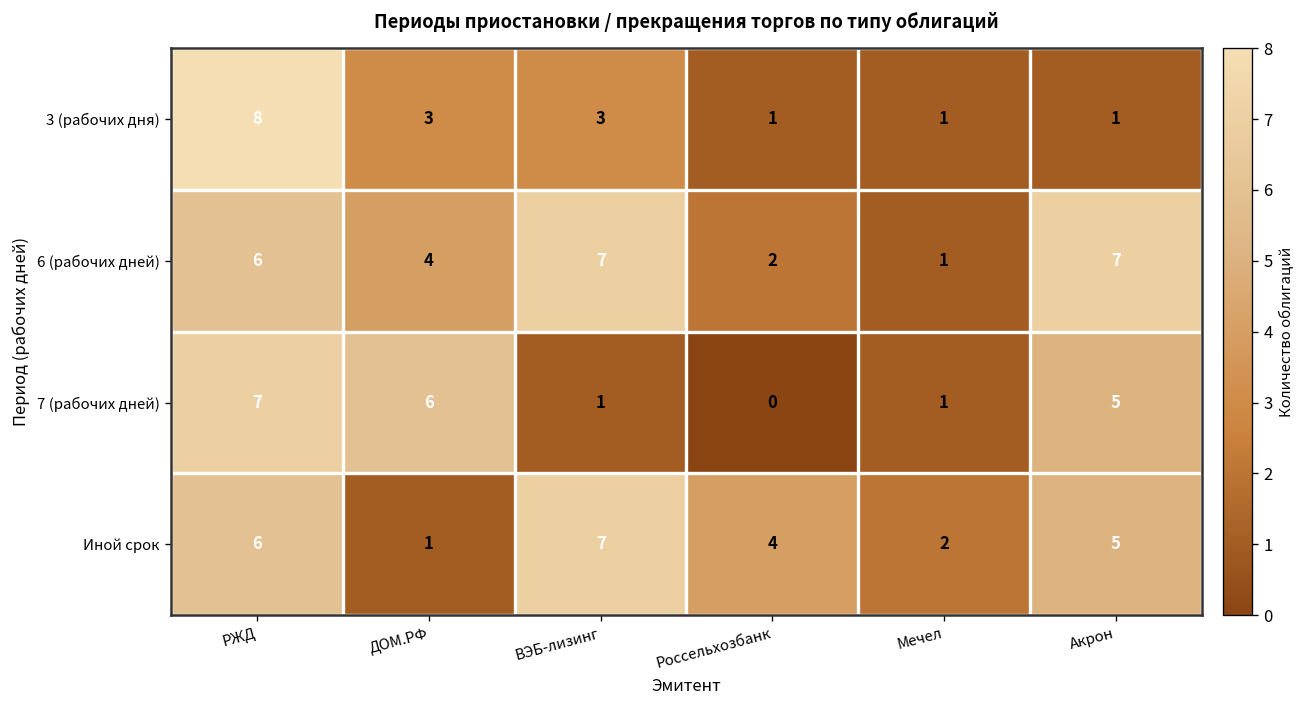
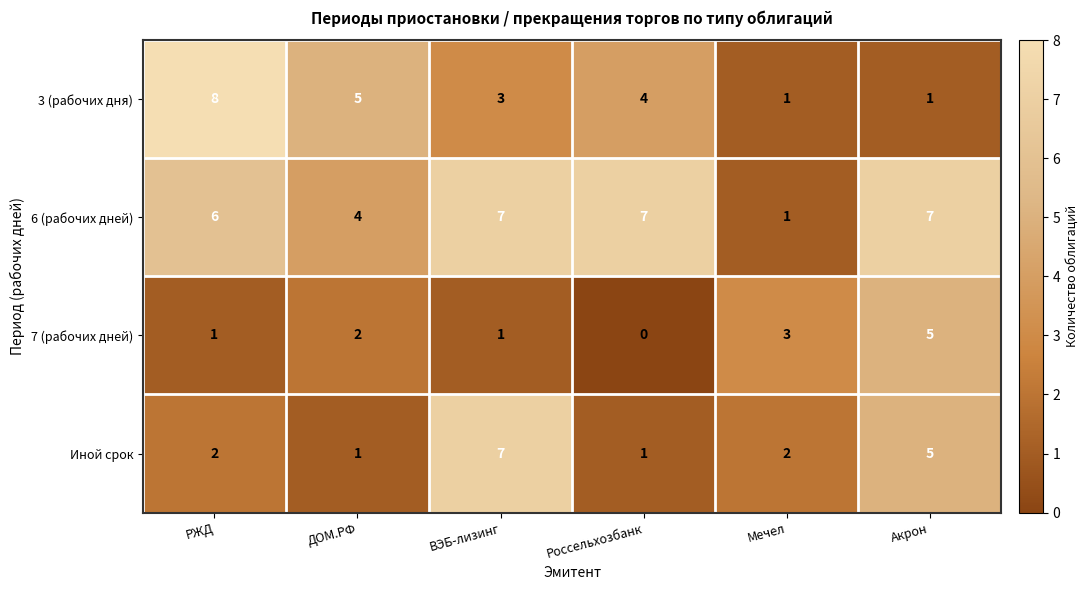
  {
    "3 (рабочих дня)": {
      "РЖД": 8,
-     "ДОМ.РФ": 3,
+     "ДОМ.РФ": 5,
      "ВЭБ-лизинг": 3,
-     "Россельхозбанк": 1,
+     "Россельхозбанк": 4,
      "Мечел": 1,
      "Акрон": 1
    },
    "6 (рабочих дней)": {
      "РЖД": 6,
      "ДОМ.РФ": 4,
      "ВЭБ-лизинг": 7,
-     "Россельхозбанк": 2,
+     "Россельхозбанк": 7,
      "Мечел": 1,
      "Акрон": 7
    },
    "7 (рабочих дней)": {
-     "РЖД": 7,
-     "ДОМ.РФ": 6,
+     "РЖД": 1,
+     "ДОМ.РФ": 2,
      "ВЭБ-лизинг": 1,
      "Россельхозбанк": 0,
-     "Мечел": 1,
+     "Мечел": 3,
      "Акрон": 5
    },
    "Иной срок": {
-     "РЖД": 6,
+     "РЖД": 2,
      "ДОМ.РФ": 1,
      "ВЭБ-лизинг": 7,
-     "Россельхозбанк": 4,
+     "Россельхозбанк": 1,
      "Мечел": 2,
      "Акрон": 5
    }
  }
